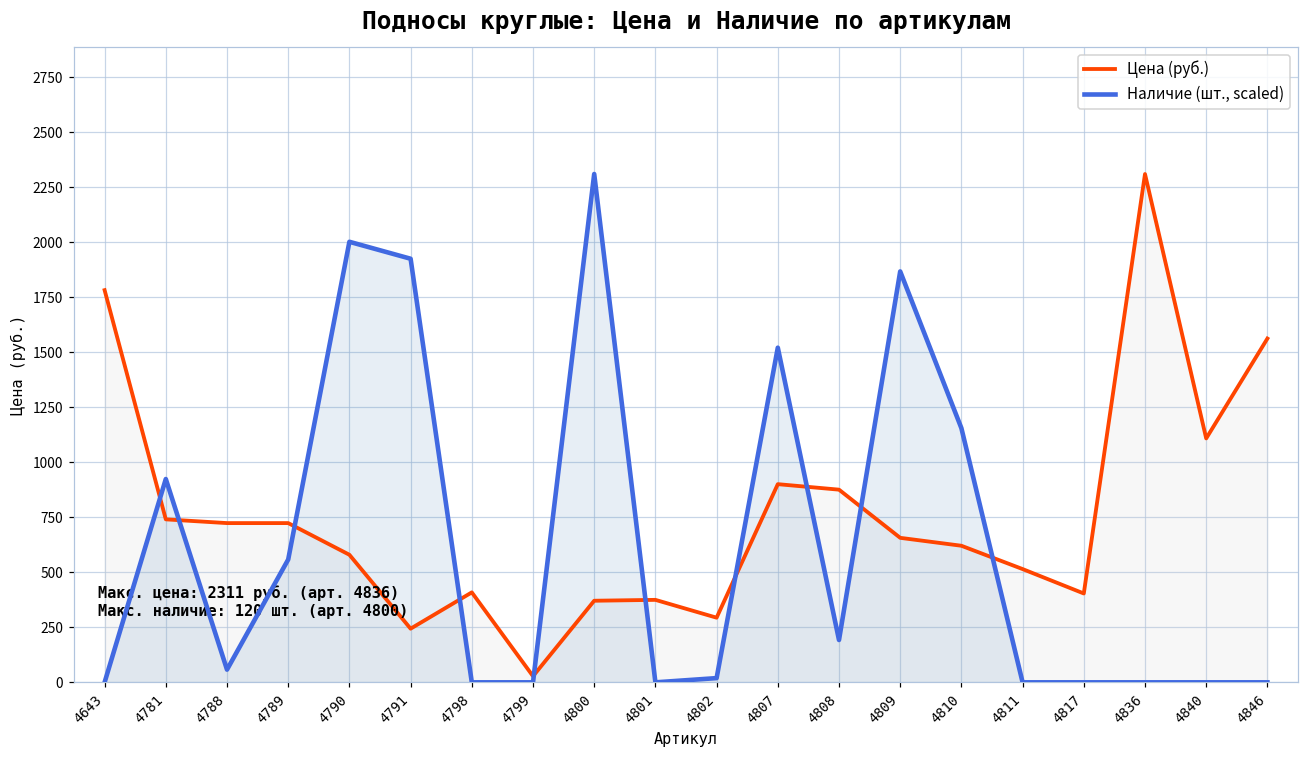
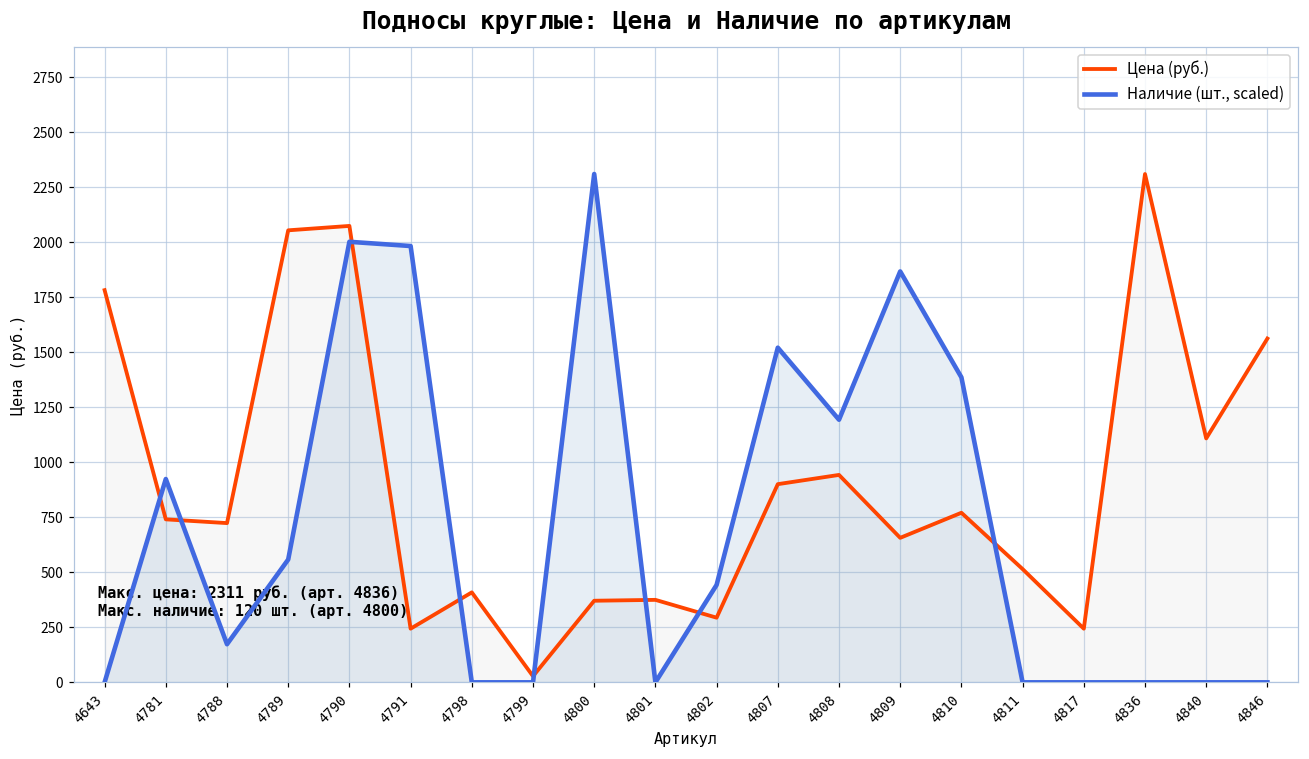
  {
    "Цена (руб.)": {
      "4643": 1780,
      "4781": 740,
      "4788": 720,
-     "4789": 720,
-     "4790": 580,
+     "4789": 2060,
+     "4790": 2080,
      "4798": 410,
      "4799": 30,
      "4800": 370,
      "4801": 380,
      "4802": 290,
      "4807": 900,
-     "4808": 880,
+     "4808": 940,
      "4809": 660,
-     "4810": 620,
+     "4810": 770,
      "4811": 520,
-     "4817": 400,
+     "4817": 240,
      "4836": 2310,
      "4840": 1110,
      "4846": 1560
    },
    "Наличие (шт., scaled)": {
      "4643": 0,
      "4781": 920,
-     "4788": 60,
+     "4788": 170,
      "4789": 560,
      "4790": 2000,
-     "4791": 1930,
+     "4791": 1980,
      "4798": 0,
      "4799": 0,
      "4800": 2310,
      "4801": 0,
-     "4802": 20,
+     "4802": 440,
      "4807": 1520,
-     "4808": 190,
+     "4808": 1190,
      "4809": 1870,
-     "4810": 1160,
+     "4810": 1390,
      "4811": 0,
      "4817": 0,
      "4836": 0,
      "4840": 0,
      "4846": 0
    }
  }
